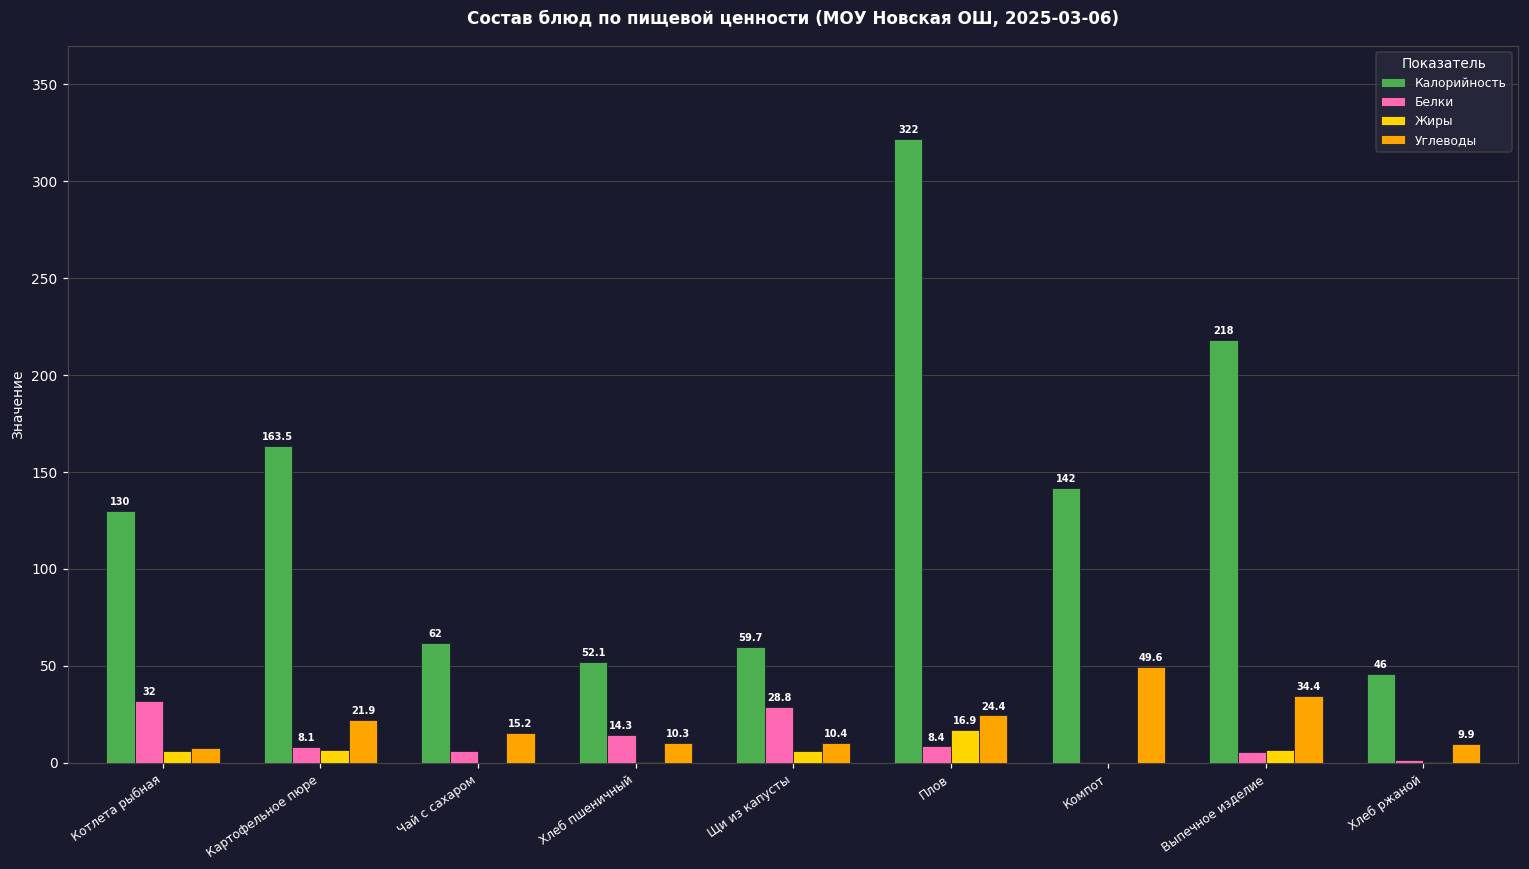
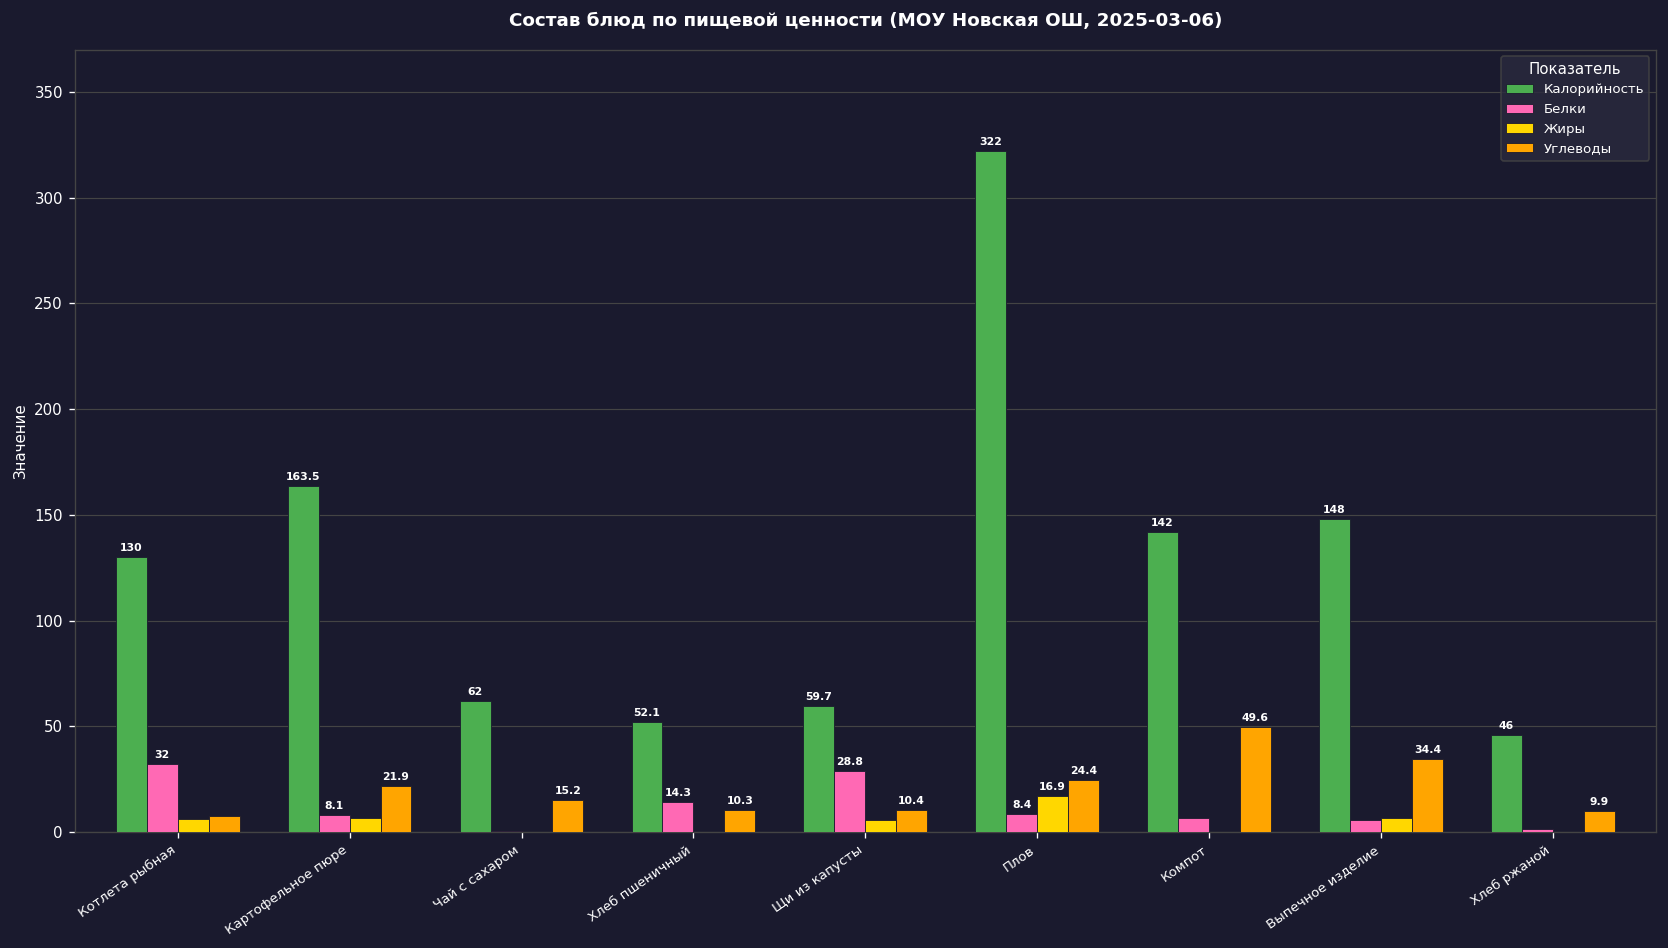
  {
    "Калорийность": {
      "Котлета рыбная": 130,
      "Картофельное пюре": 163.5,
      "Чай с сахаром": 62,
      "Хлеб пшеничный": 52.1,
      "Щи из капусты": 59.7,
      "Плов": 322,
      "Компот": 142,
-     "Выпечное изделие": 218,
+     "Выпечное изделие": 148,
      "Хлеб ржаной": 46
    },
    "Белки": {
-     "Чай с сахаром": 6,
-     "Компот": 0,
+     "Чай с сахаром": 0,
+     "Компот": 7,
      "Выпечное изделие": 6
    }
  }
